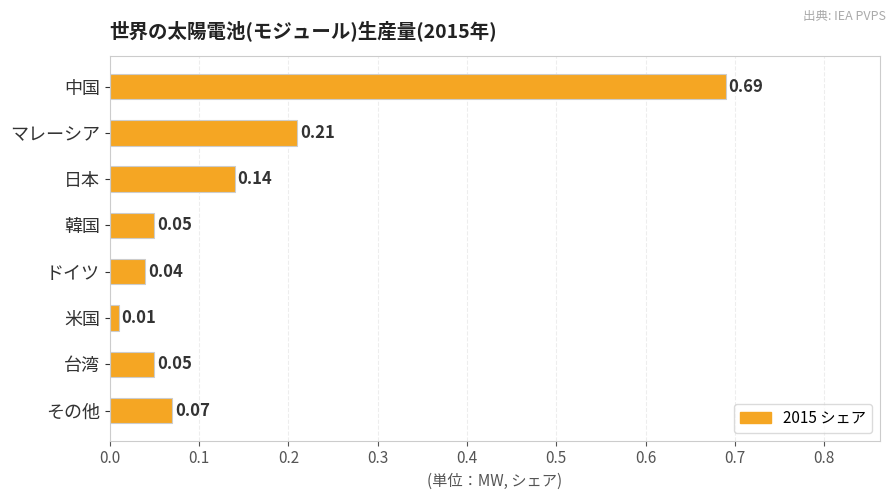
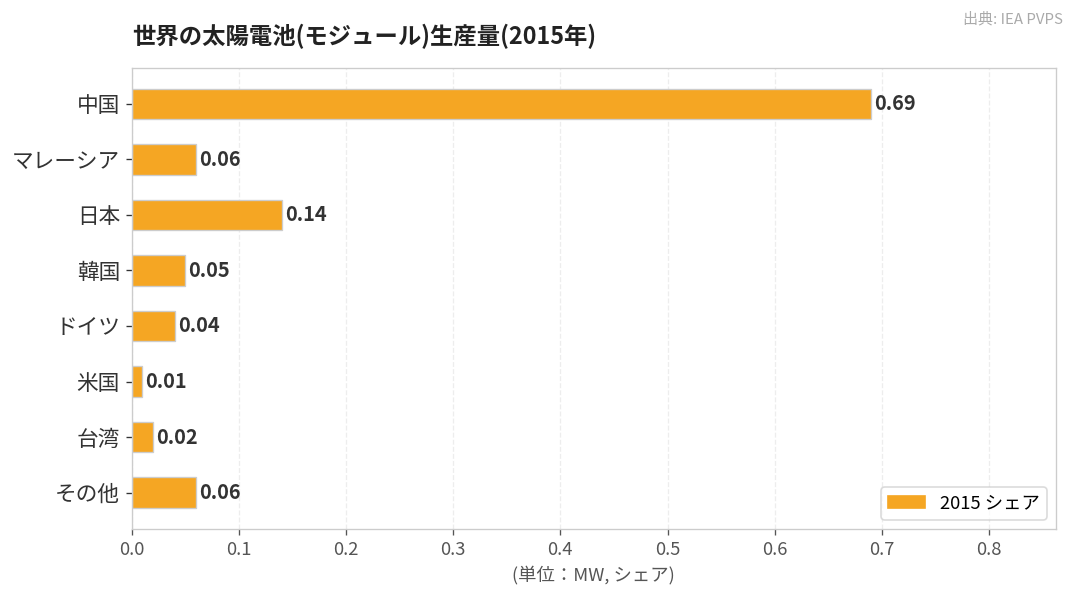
  {
    "中国": 0.69,
-   "マレーシア": 0.21,
+   "マレーシア": 0.06,
    "日本": 0.14,
    "韓国": 0.05,
    "ドイツ": 0.04,
    "米国": 0.01,
-   "台湾": 0.05,
-   "その他": 0.07
+   "台湾": 0.02,
+   "その他": 0.06
  }
